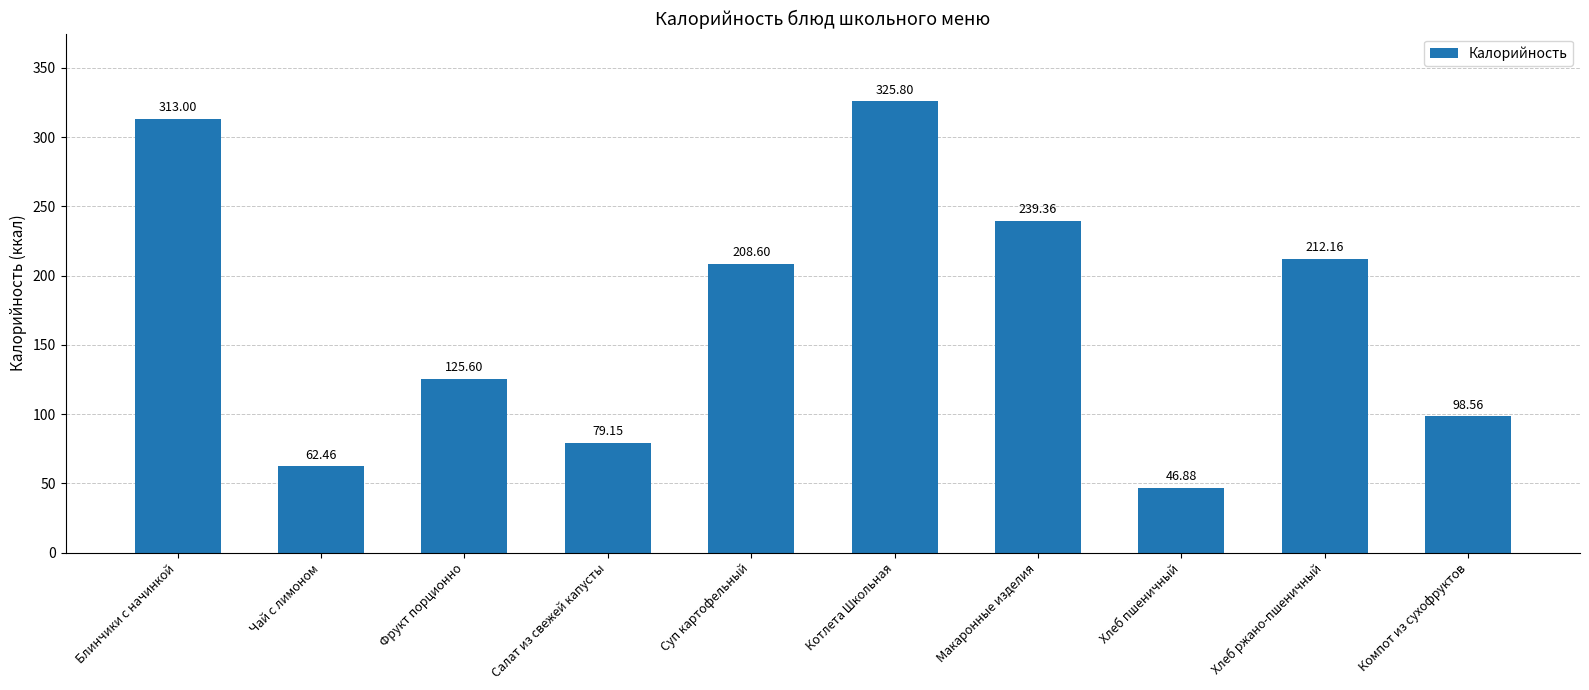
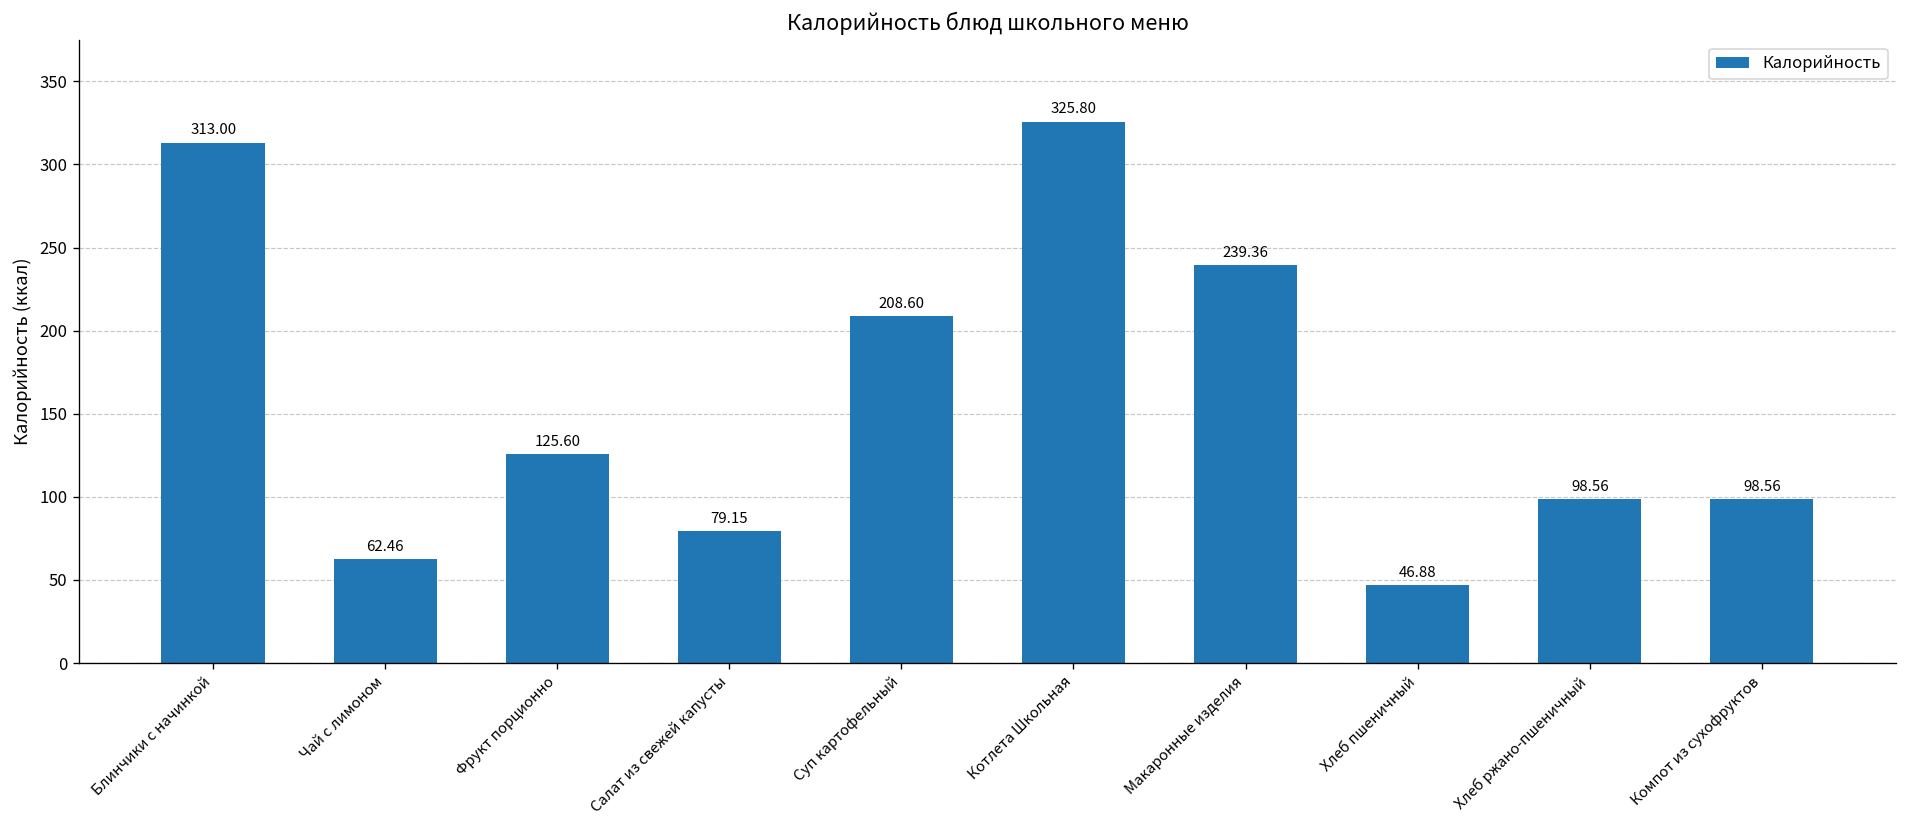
  {
    "Блинчики с начинкой": 313.00,
    "Чай с лимоном": 62.46,
    "Фрукт порционно": 125.60,
    "Салат из свежей капусты": 79.15,
    "Суп картофельный": 208.60,
    "Котлета Школьная": 325.80,
    "Макаронные изделия": 239.36,
    "Хлеб пшеничный": 46.88,
-   "Хлеб ржано-пшеничный": 212.16,
+   "Хлеб ржано-пшеничный": 98.56,
    "Компот из сухофруктов": 98.56
  }
